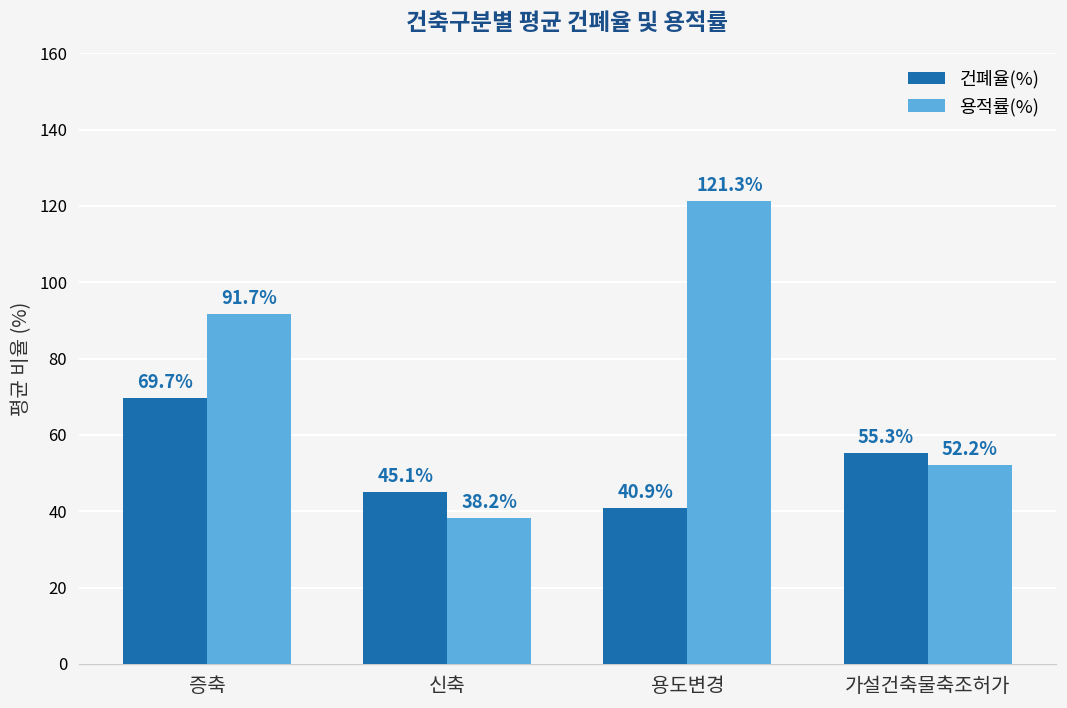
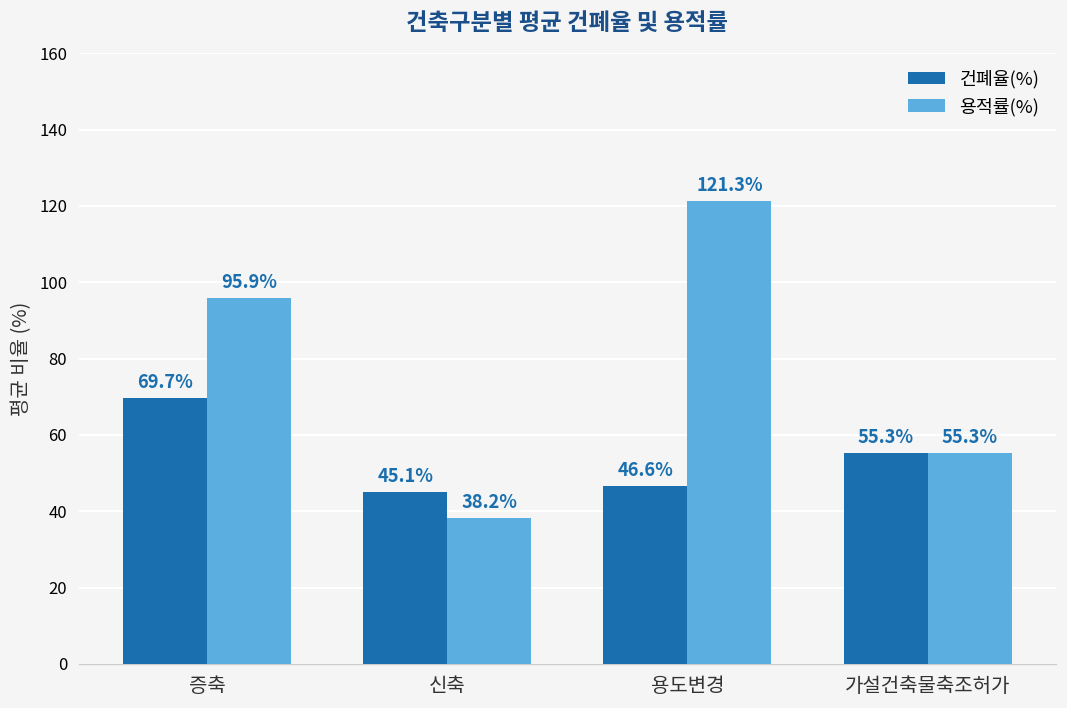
  {
    "건폐율(%)": {
      "증축": "69.7%",
      "신축": "45.1%",
-     "용도변경": "40.9%",
+     "용도변경": "46.6%",
      "가설건축물축조허가": "55.3%"
    },
    "용적률(%)": {
-     "증축": "91.7%",
+     "증축": "95.9%",
      "신축": "38.2%",
      "용도변경": "121.3%",
-     "가설건축물축조허가": "52.2%"
+     "가설건축물축조허가": "55.3%"
    }
  }
